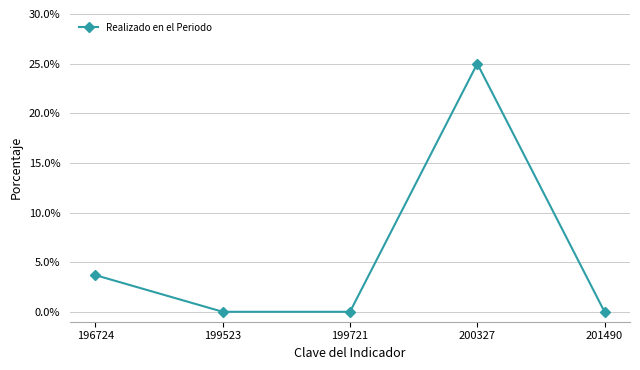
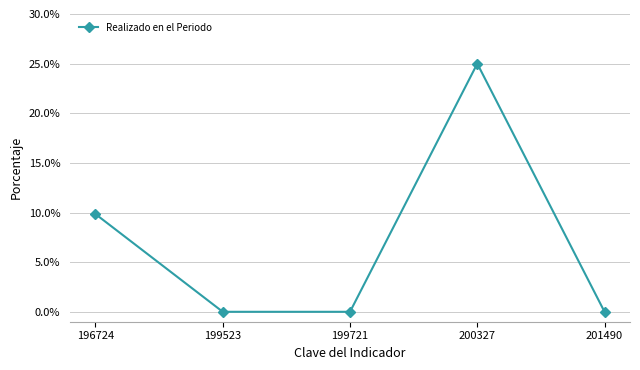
  {
-   "196724": "4%",
+   "196724": "10%",
    "199523": "0%",
    "199721": "0%",
    "200327": "25%",
    "201490": "0%"
  }
